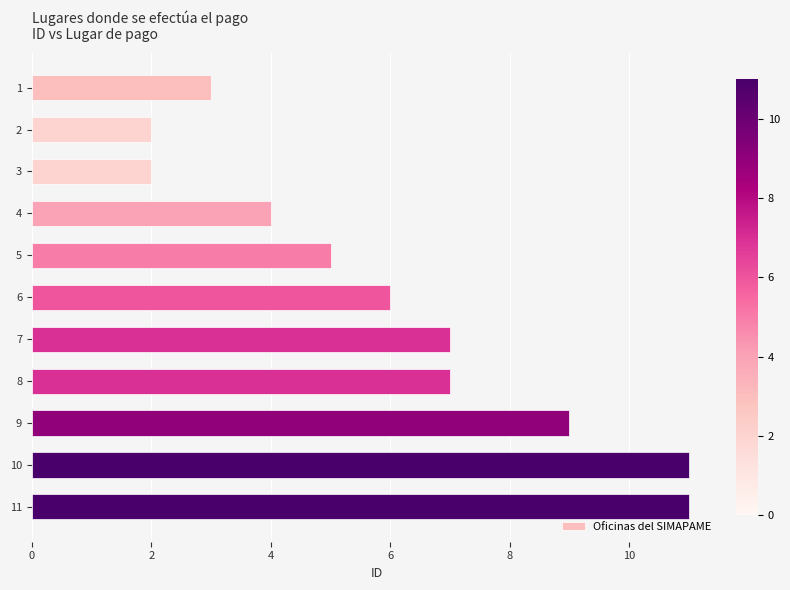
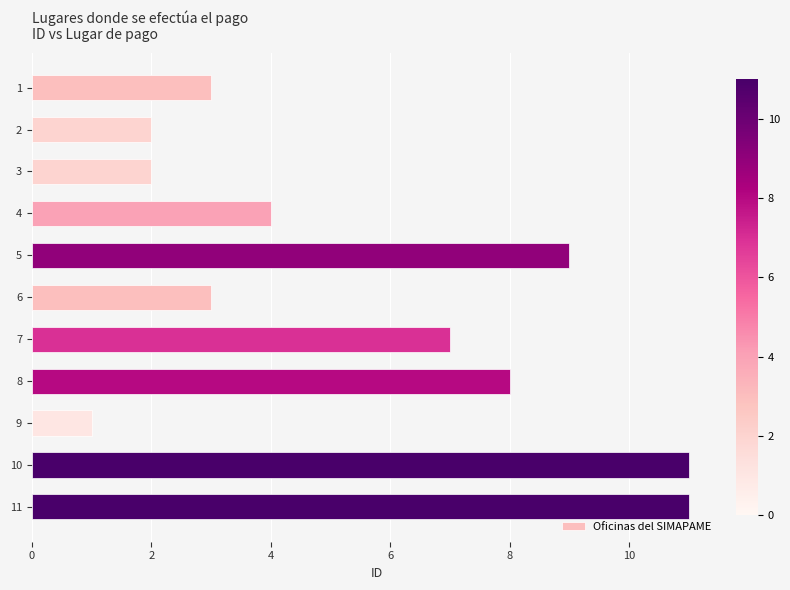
  {
    "1": 3,
    "2": 2,
    "3": 2,
    "4": 4,
-   "5": 5,
-   "6": 6,
+   "5": 9,
+   "6": 3,
    "7": 7,
-   "8": 7,
-   "9": 9,
+   "8": 8,
+   "9": 1,
    "10": 11,
    "11": 11
  }
